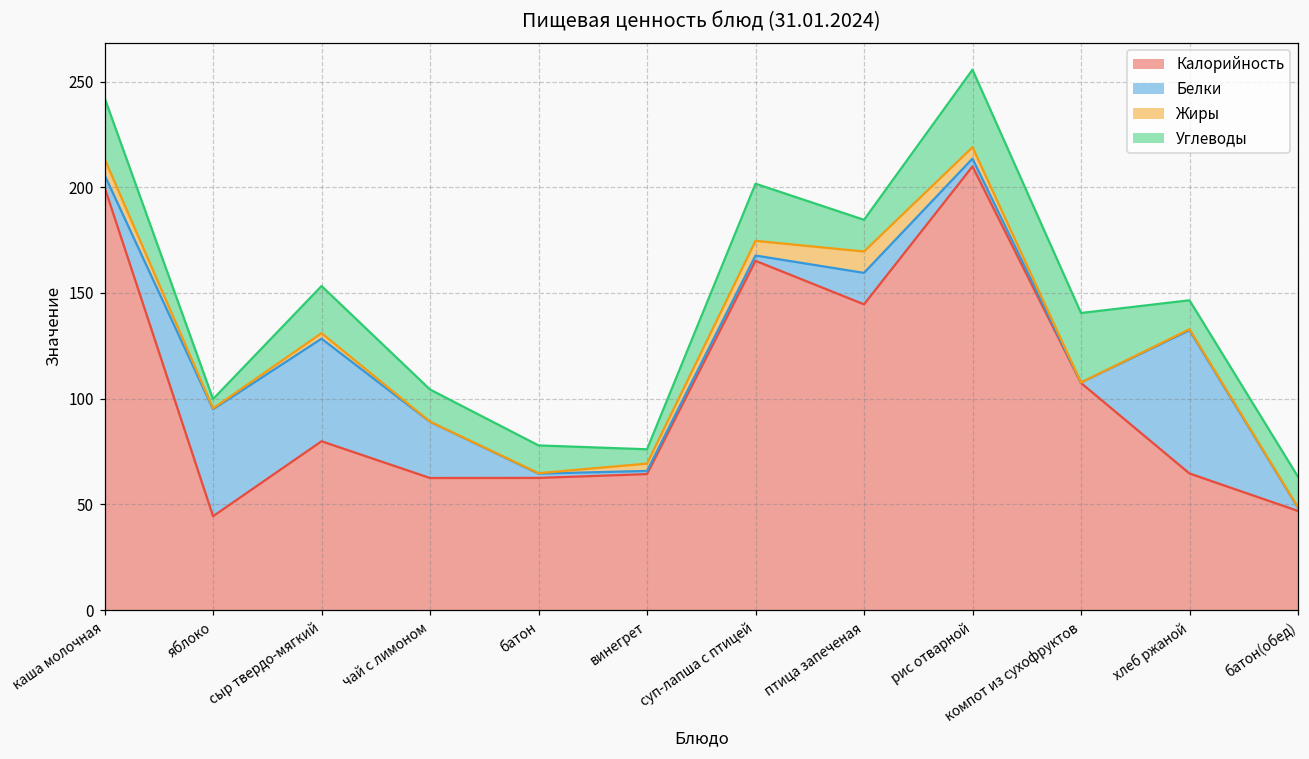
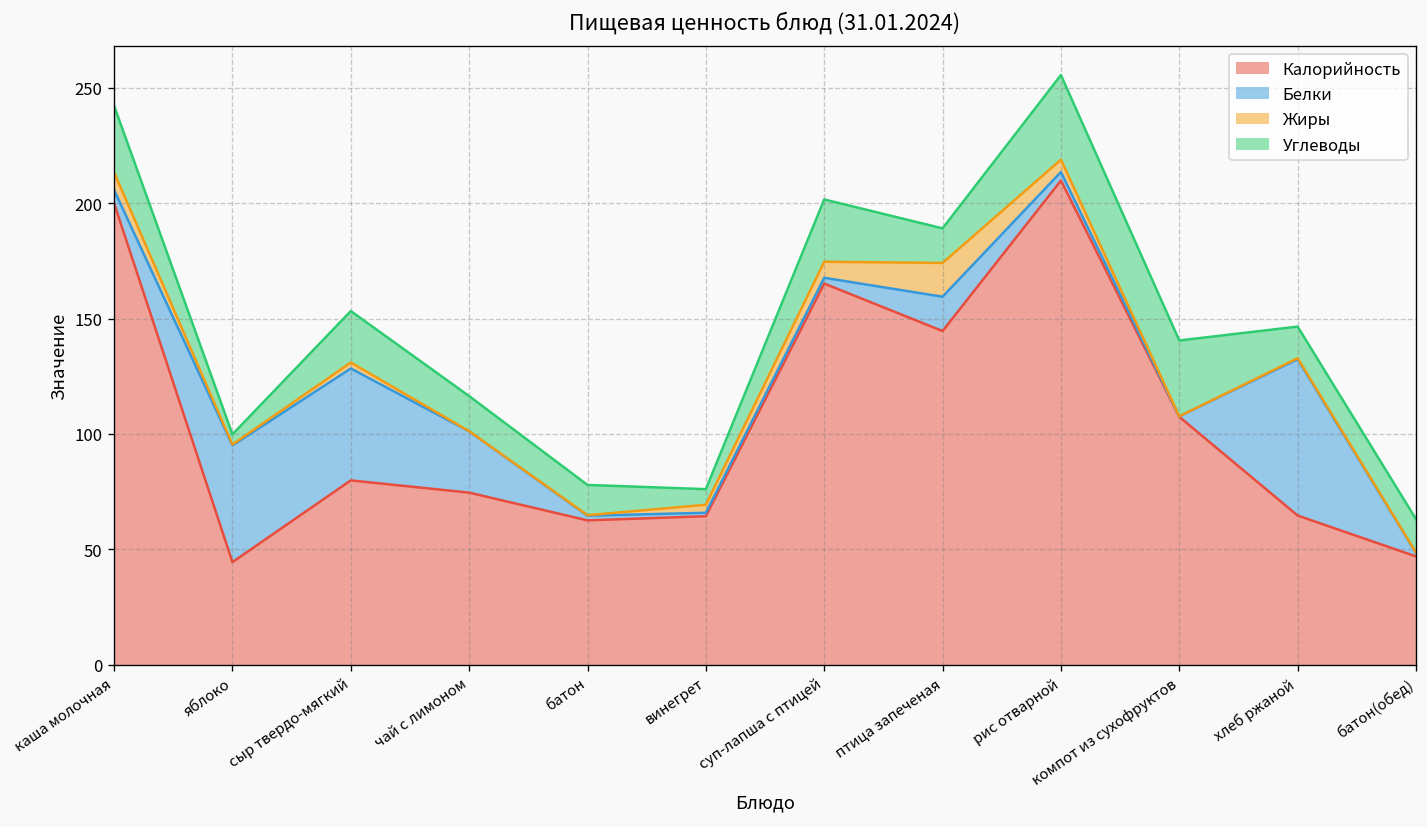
  {
    "Калорийность": {
      "каша молочная": 200,
      "яблоко": 44,
      "сыр твердо-мягкий": 80,
-     "чай с лимоном": 62,
+     "чай с лимоном": 75,
      "батон": 63,
      "винегрет": 64,
      "суп-лапша с птицей": 165,
      "птица запеченая": 145,
      "рис отварной": 210,
      "хлеб ржаной": 65,
      "батон(обед)": 47
    },
    "Белки": {
      "каша молочная": 6,
      "сыр твердо-мягкий": 49,
      "винегрет": 2,
      "суп-лапша с птицей": 3,
      "птица запеченая": 15,
      "рис отварной": 4
    },
    "Жиры": {
      "каша молочная": 8,
      "сыр твердо-мягкий": 3,
      "винегрет": 3,
      "суп-лапша с птицей": 7,
-     "птица запеченая": 10,
+     "птица запеченая": 15,
      "рис отварной": 5
    },
    "Углеводы": {
      "каша молочная": 29,
      "яблоко": 4,
      "сыр твердо-мягкий": 22,
      "чай с лимоном": 15,
      "батон": 13,
      "винегрет": 7,
      "суп-лапша с птицей": 27,
      "птица запеченая": 15,
      "рис отварной": 37,
      "компот из сухофруктов": 33,
      "хлеб ржаной": 14,
      "батон(обед)": 14
    }
  }
